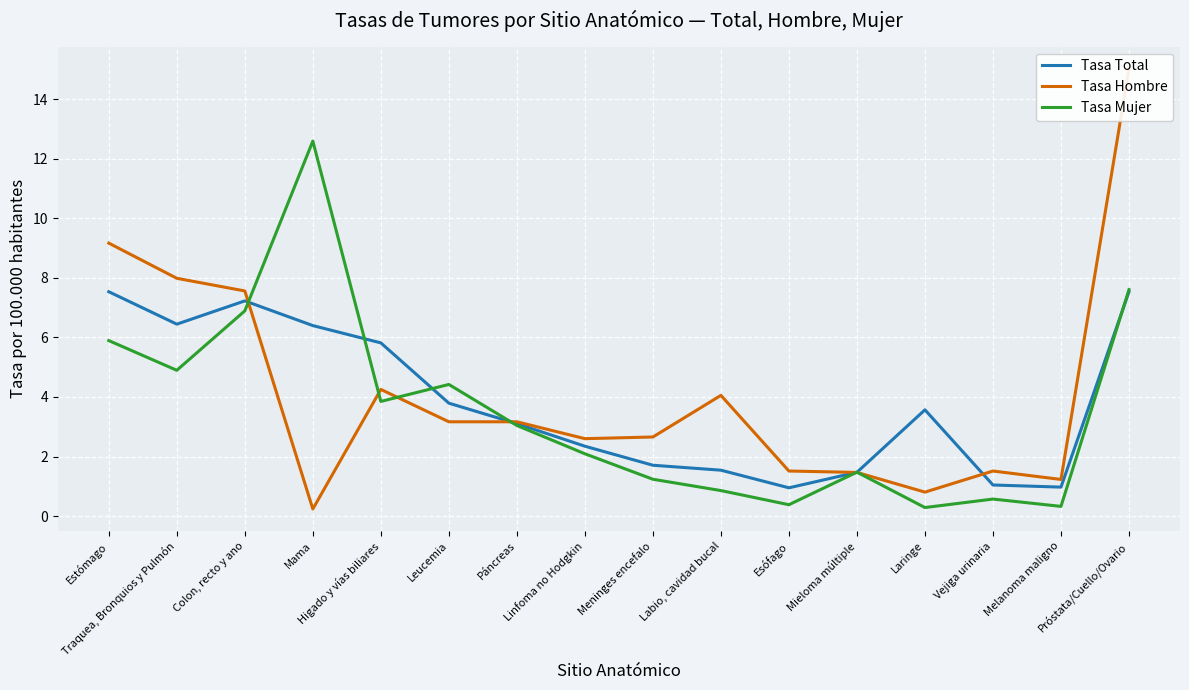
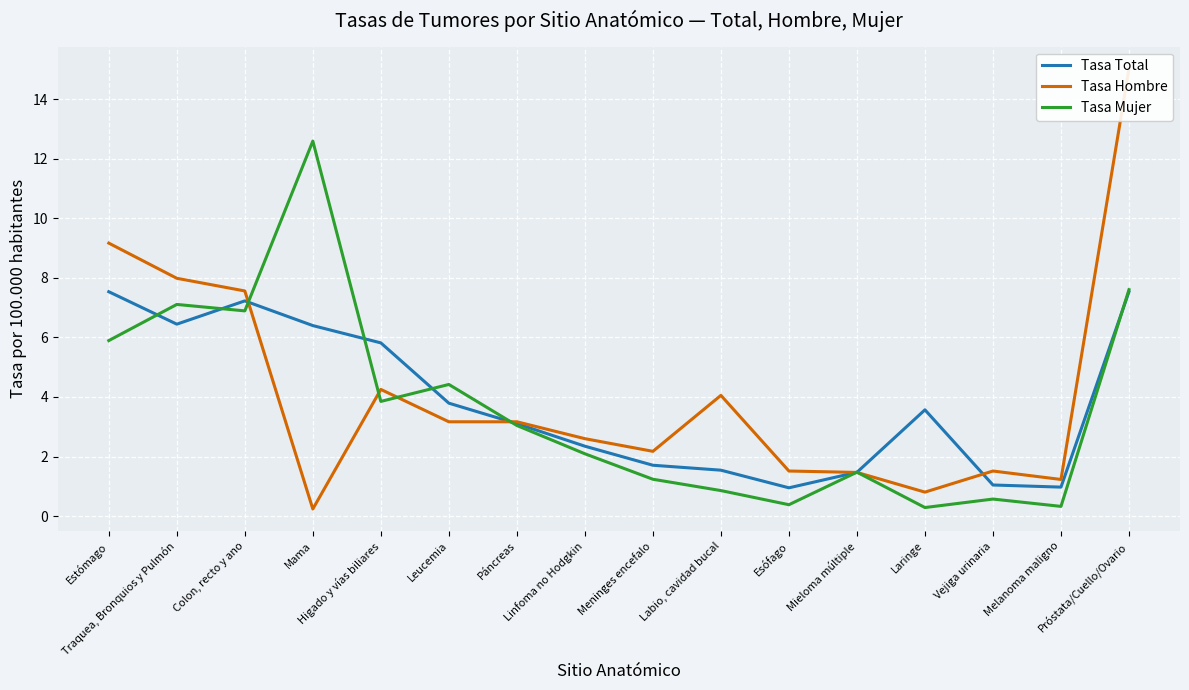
  {
    "Tasa Total": {
      "Estómago": 7.5,
      "Traquea, Bronquios y Pulmón": 6.4,
      "Colon, recto y ano": 7.2,
      "Mama": 6.4,
      "Higado y vías biliares": 5.8,
      "Leucemia": 3.8,
      "Linfoma no Hodgkin": 2.3,
      "Meninges encefalo": 1.7,
      "Labio, cavidad bucal": 1.5,
      "Esófago": 0.9,
      "Laringe": 3.6,
      "Vejiga urinaria": 1.0,
      "Melanoma maligno": 1.0
    },
    "Tasa Hombre": {
      "Estómago": 9.2,
      "Traquea, Bronquios y Pulmón": 8.0,
      "Colon, recto y ano": 7.6,
      "Mama": 0.2,
      "Higado y vías biliares": 4.3,
      "Leucemia": 3.2,
      "Linfoma no Hodgkin": 2.6,
-     "Meninges encefalo": 2.7,
+     "Meninges encefalo": 2.2,
      "Labio, cavidad bucal": 4.1,
      "Esófago": 1.5,
      "Laringe": 0.8,
      "Vejiga urinaria": 1.5,
      "Melanoma maligno": 1.2
    },
    "Tasa Mujer": {
      "Estómago": 5.9,
-     "Traquea, Bronquios y Pulmón": 4.9,
+     "Traquea, Bronquios y Pulmón": 7.1,
      "Colon, recto y ano": 6.9,
      "Mama": 12.6,
      "Higado y vías biliares": 3.9,
      "Leucemia": 4.4,
      "Linfoma no Hodgkin": 2.1,
      "Meninges encefalo": 1.2,
      "Labio, cavidad bucal": 0.9,
      "Esófago": 0.4,
      "Laringe": 0.3,
      "Vejiga urinaria": 0.6,
      "Melanoma maligno": 0.3
    }
  }
